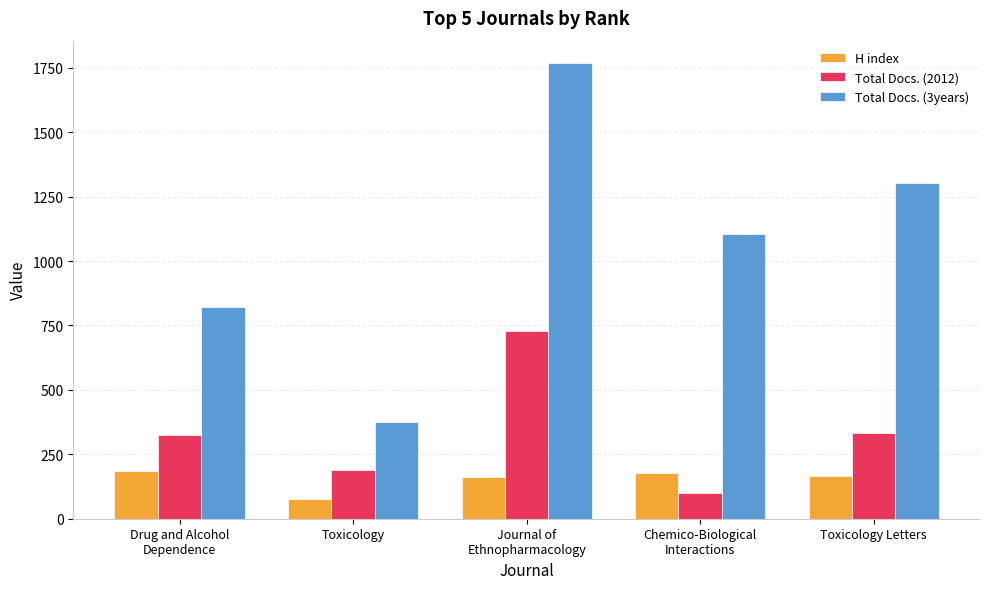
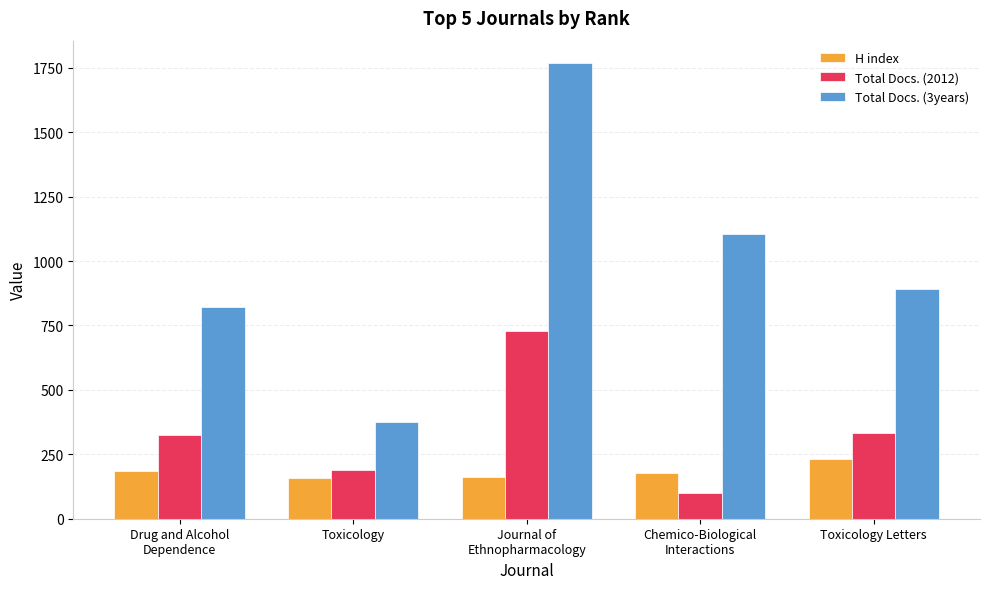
  {
    "H index": {
      "Drug and Alcohol Dependence": 190,
-     "Toxicology": 80,
+     "Toxicology": 160,
      "Journal of Ethnopharmacology": 160,
      "Chemico-Biological Interactions": 180,
-     "Toxicology Letters": 170
+     "Toxicology Letters": 230
    },
    "Total Docs. (2012)": {
      "Drug and Alcohol Dependence": 320,
      "Toxicology": 190,
      "Journal of Ethnopharmacology": 730,
      "Chemico-Biological Interactions": 100,
      "Toxicology Letters": 330
    },
    "Total Docs. (3years)": {
      "Drug and Alcohol Dependence": 820,
      "Toxicology": 380,
      "Journal of Ethnopharmacology": 1770,
      "Chemico-Biological Interactions": 1100,
-     "Toxicology Letters": 1300
+     "Toxicology Letters": 890
    }
  }
